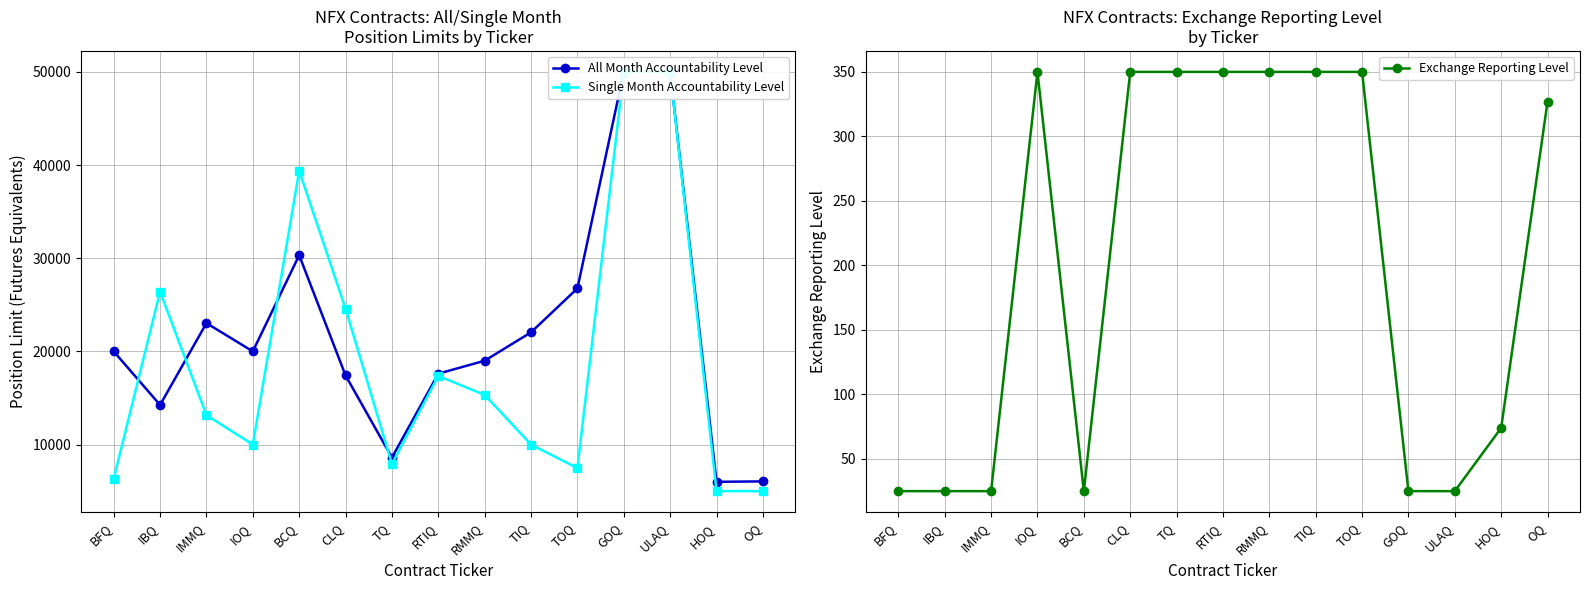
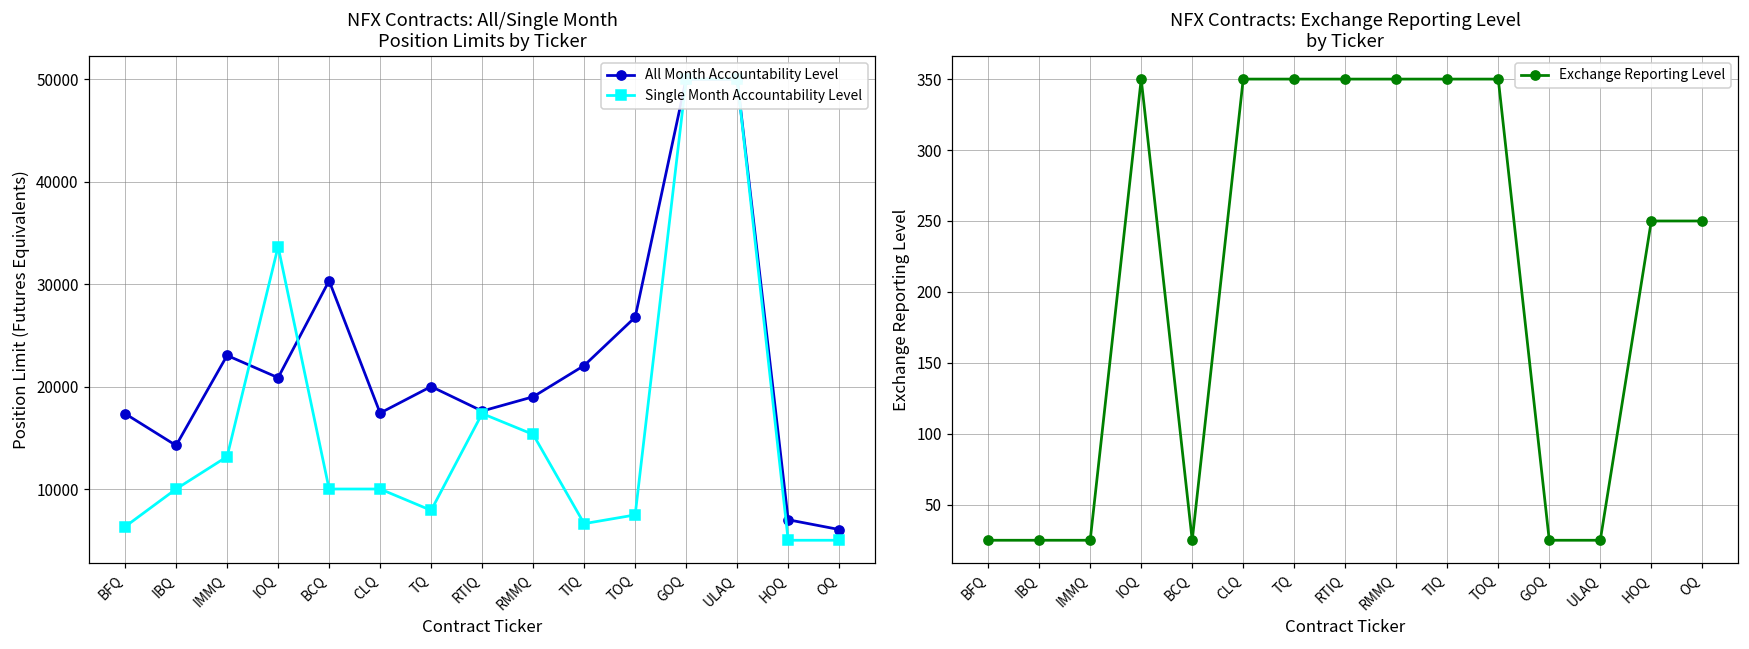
  {
    "NFX Contracts: All/Single Month Position Limits by Ticker": {
      "All Month Accountability Level": {
-       "BFQ": 20000,
+       "BFQ": 17000,
        "IBQ": 14000,
        "IMMQ": 23000,
-       "IOQ": 20000,
+       "IOQ": 21000,
        "BCQ": 30000,
        "CLQ": 17000,
-       "TQ": 9000,
+       "TQ": 20000,
        "RMMQ": 19000,
        "TIQ": 22000,
        "TOQ": 27000,
-       "HOQ": 6000,
+       "HOQ": 7000,
        "OQ": 6000
      },
      "Single Month Accountability Level": {
        "BFQ": 6000,
-       "IBQ": 26000,
+       "IBQ": 10000,
        "IMMQ": 13000,
-       "IOQ": 10000,
-       "BCQ": 39000,
-       "CLQ": 25000,
+       "IOQ": 34000,
+       "BCQ": 10000,
+       "CLQ": 10000,
        "TQ": 8000,
        "RMMQ": 15000,
-       "TIQ": 10000,
+       "TIQ": 7000,
        "TOQ": 7000,
        "HOQ": 5000,
        "OQ": 5000
      }
    },
    "NFX Contracts: Exchange Reporting Level by Ticker": {
      "BFQ": 25,
      "IBQ": 25,
      "IMMQ": 25,
      "IOQ": 350,
      "BCQ": 25,
      "CLQ": 350,
      "TQ": 350,
      "RTIQ": 350,
      "RMMQ": 350,
      "TIQ": 350,
      "TOQ": 350,
      "GOQ": 25,
      "ULAQ": 25,
-     "HOQ": 74,
-     "OQ": 327
+     "HOQ": 250,
+     "OQ": 250
    }
  }
